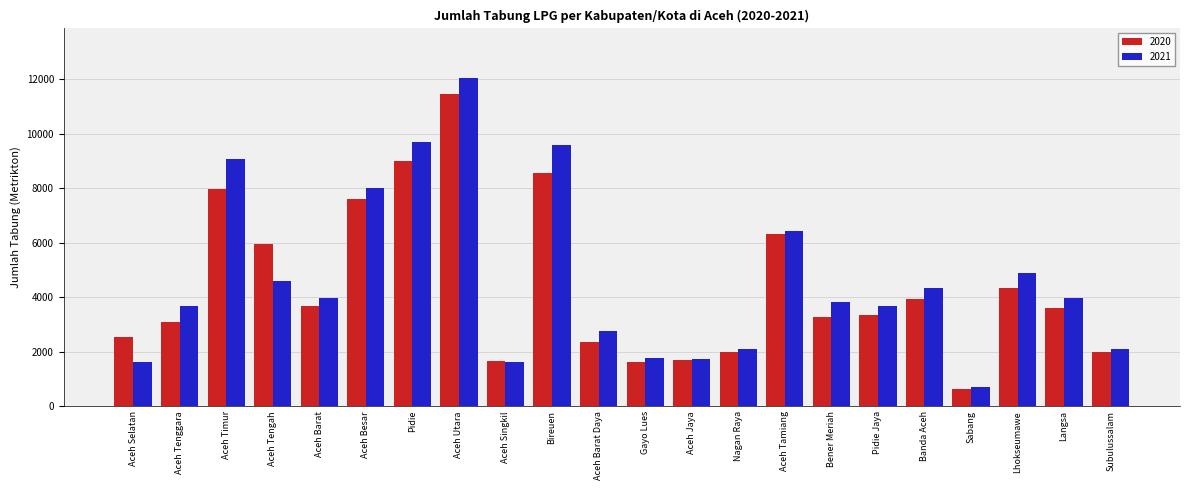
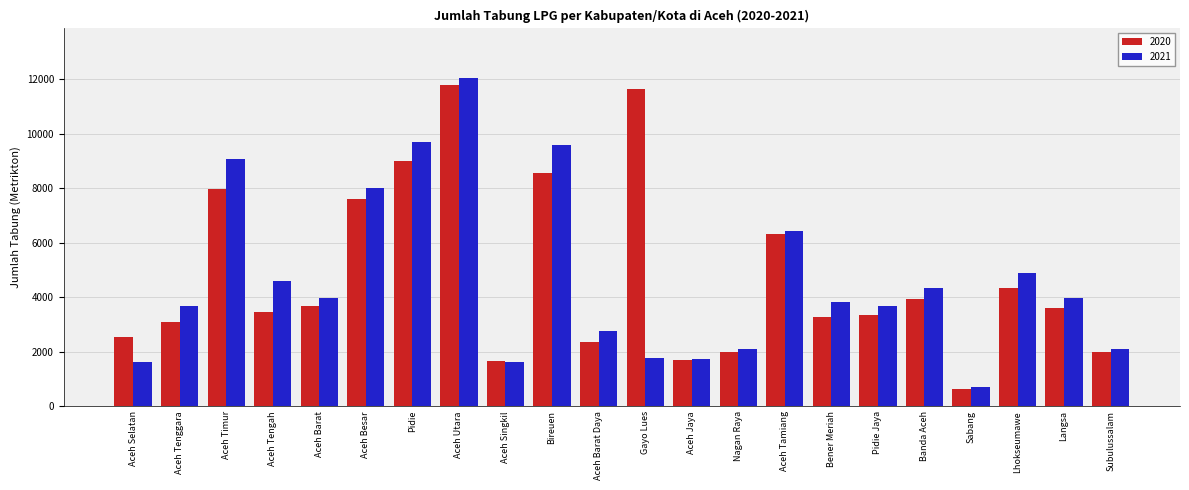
  {
    "2020": {
      "Aceh Selatan": 2500,
      "Aceh Tenggara": 3100,
      "Aceh Timur": 8000,
-     "Aceh Tengah": 6000,
+     "Aceh Tengah": 3500,
      "Aceh Barat": 3700,
      "Aceh Besar": 7600,
      "Pidie": 9000,
-     "Aceh Utara": 11400,
+     "Aceh Utara": 11800,
      "Aceh Singkil": 1700,
      "Bireuen": 8600,
      "Aceh Barat Daya": 2400,
-     "Gayo Lues": 1600,
+     "Gayo Lues": 11600,
      "Aceh Jaya": 1700,
      "Nagan Raya": 2000,
      "Aceh Tamiang": 6300,
      "Bener Meriah": 3300,
      "Pidie Jaya": 3400,
      "Banda Aceh": 3900,
      "Sabang": 600,
      "Lhokseumawe": 4300,
      "Langsa": 3600,
      "Subulussalam": 2000
    },
    "2021": {
      "Aceh Selatan": 1600,
      "Aceh Tenggara": 3700,
      "Aceh Timur": 9100,
      "Aceh Tengah": 4600,
      "Aceh Barat": 4000,
      "Aceh Besar": 8000,
      "Pidie": 9700,
      "Aceh Utara": 12100,
      "Aceh Singkil": 1600,
      "Bireuen": 9600,
      "Aceh Barat Daya": 2800,
      "Gayo Lues": 1800,
      "Aceh Jaya": 1700,
      "Nagan Raya": 2100,
      "Aceh Tamiang": 6400,
      "Bener Meriah": 3800,
      "Pidie Jaya": 3700,
      "Banda Aceh": 4300,
      "Sabang": 700,
      "Lhokseumawe": 4900,
      "Langsa": 4000,
      "Subulussalam": 2100
    }
  }
